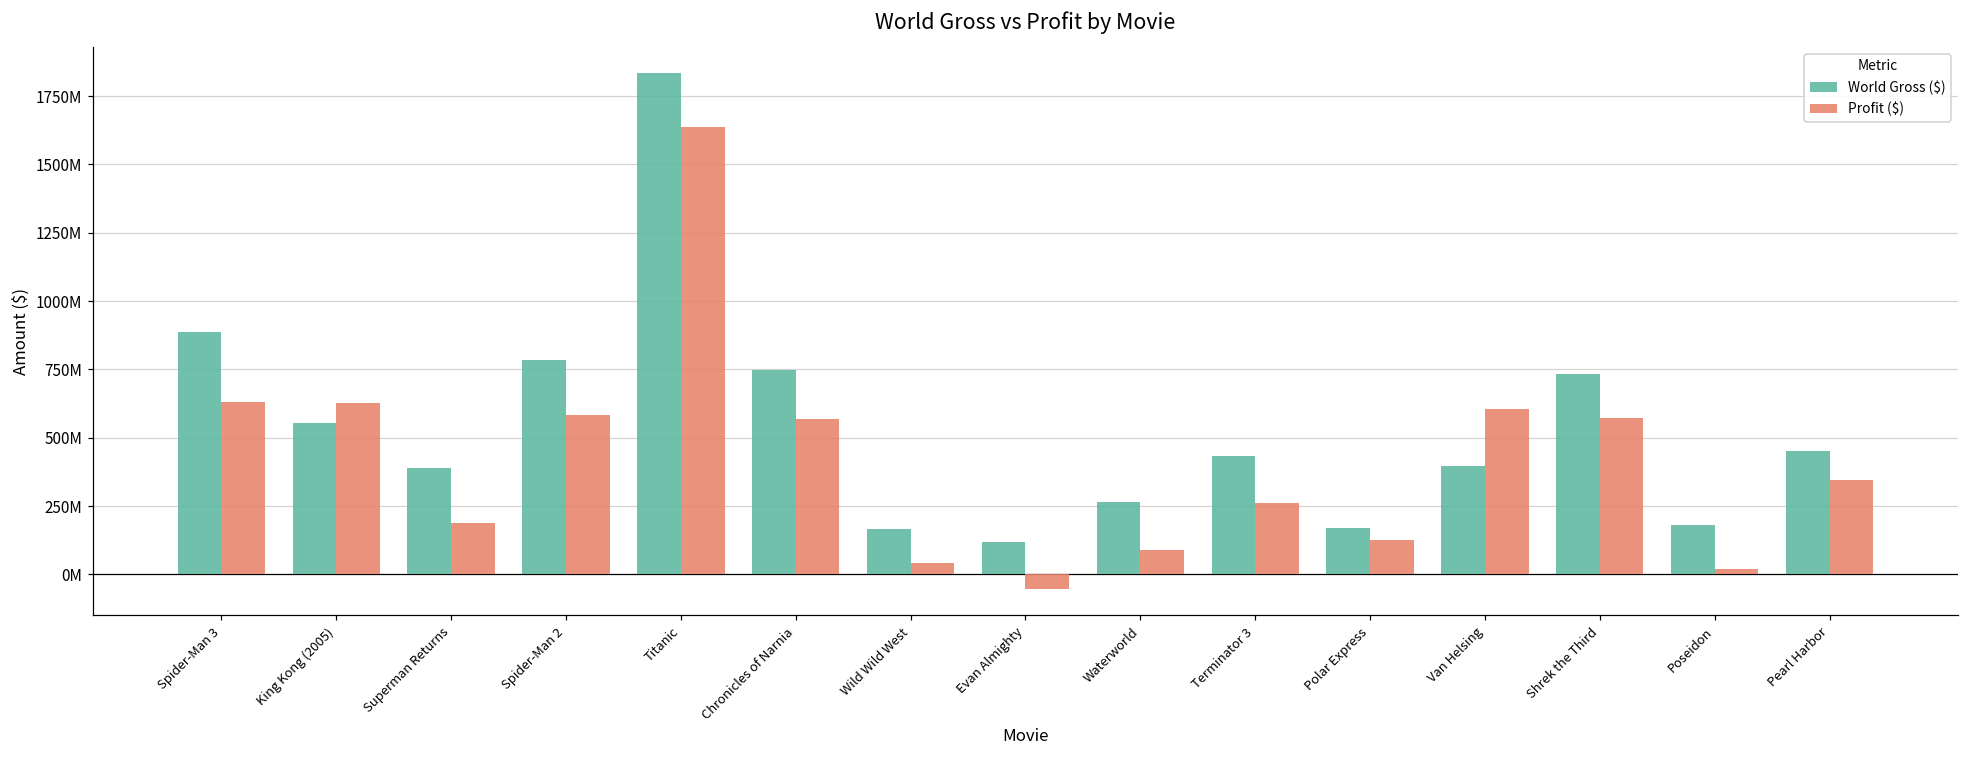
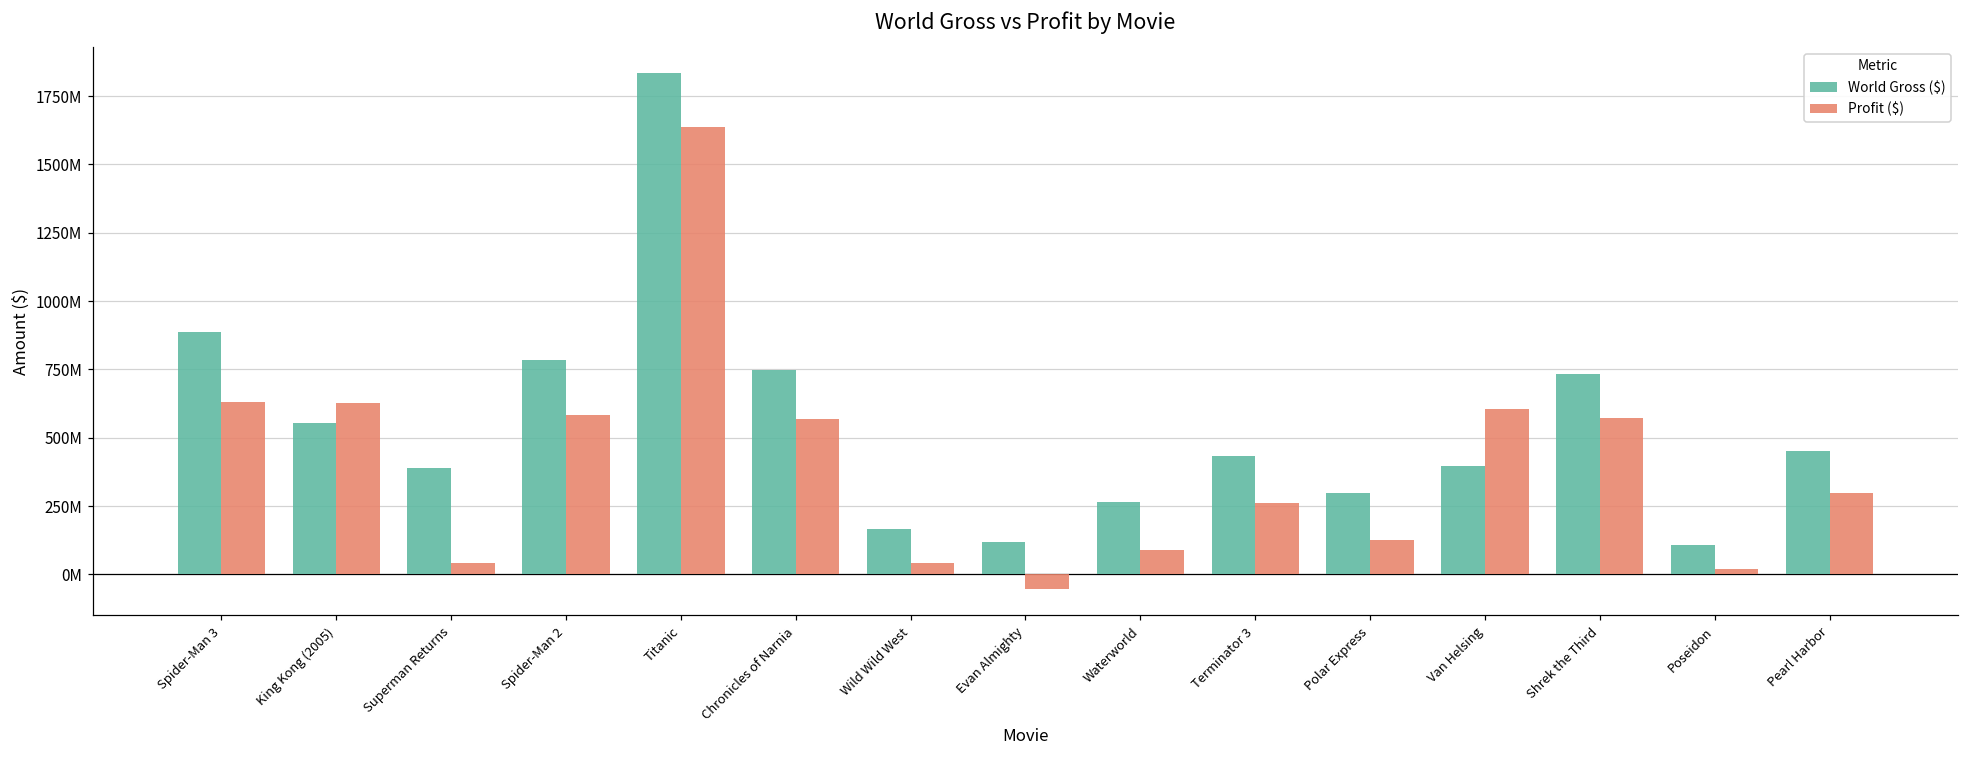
  {
    "World Gross ($)": {
      "Spider-Man 3": 890000000,
      "King Kong (2005)": 550000000,
      "Superman Returns": 390000000,
      "Spider-Man 2": 780000000,
      "Titanic": 1840000000,
      "Chronicles of Narnia": 750000000,
      "Wild Wild West": 160000000,
      "Evan Almighty": 120000000,
      "Waterworld": 260000000,
      "Terminator 3": 430000000,
-     "Polar Express": 170000000,
+     "Polar Express": 300000000,
      "Van Helsing": 400000000,
      "Shrek the Third": 730000000,
-     "Poseidon": 180000000,
+     "Poseidon": 110000000,
      "Pearl Harbor": 450000000
    },
    "Profit ($)": {
      "Spider-Man 3": 630000000,
      "King Kong (2005)": 630000000,
-     "Superman Returns": 190000000,
+     "Superman Returns": 40000000,
      "Spider-Man 2": 580000000,
      "Titanic": 1640000000,
      "Chronicles of Narnia": 570000000,
      "Wild Wild West": 40000000,
      "Evan Almighty": -50000000,
      "Waterworld": 90000000,
      "Terminator 3": 260000000,
      "Polar Express": 130000000,
      "Van Helsing": 600000000,
      "Shrek the Third": 570000000,
      "Poseidon": 20000000,
-     "Pearl Harbor": 350000000
+     "Pearl Harbor": 300000000
    }
  }
